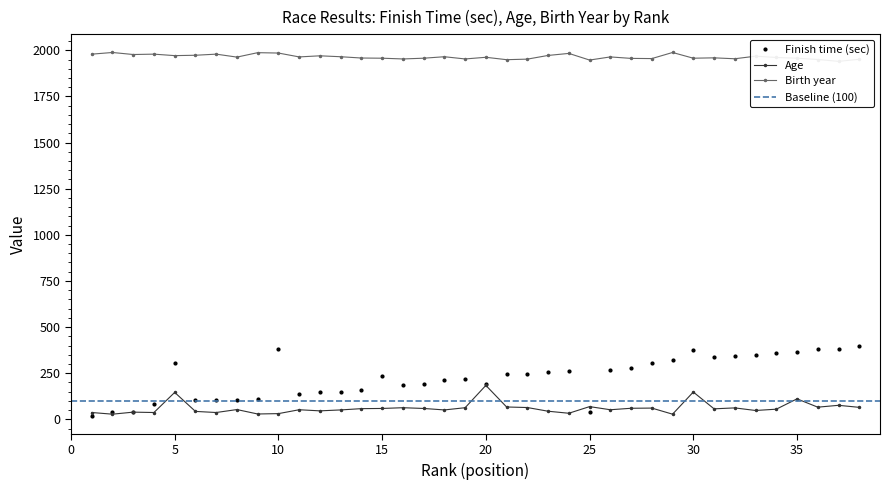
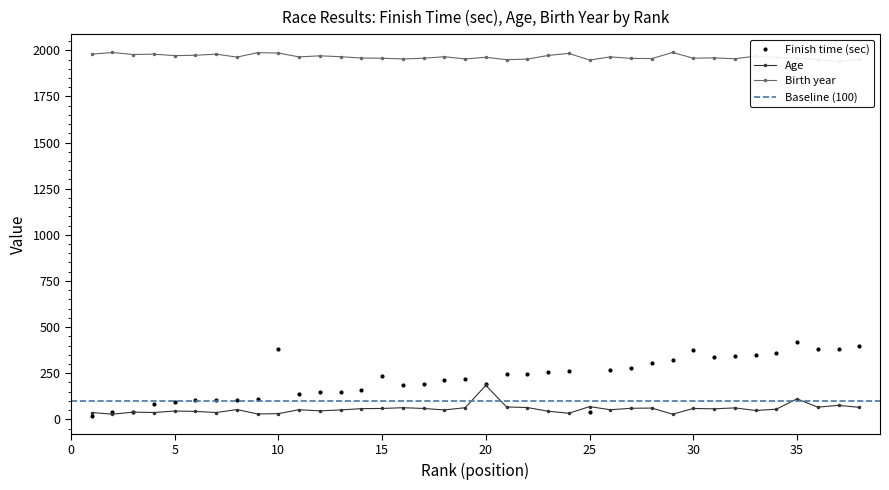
  {
    "Finish time (sec)": {
-     "5": 300,
+     "5": 90,
      "10": 380,
      "15": 230,
      "25": 40,
      "30": 380,
-     "35": 370
+     "35": 420
    },
    "Age": {
-     "5": 150,
+     "5": 50,
      "10": 30,
      "15": 60,
      "25": 70,
-     "30": 150,
+     "30": 60,
      "35": 110
    },
    "Birth year": {
      "5": 1970,
      "10": 1990,
      "15": 1960,
      "20": 1960,
      "25": 1950,
      "30": 1960
    }
  }
